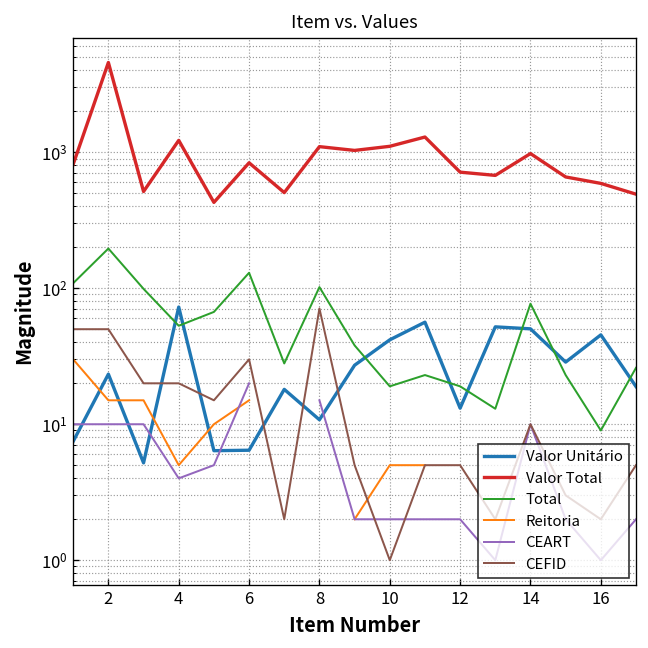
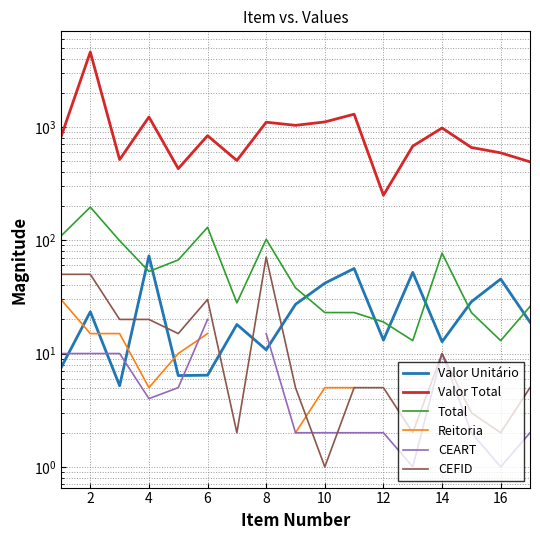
  {
    "Valor Unitário": {
      "2": 23,
      "4": 70,
      "6": 6,
      "8": 11,
      "10": 42,
      "12": 13,
-     "14": 50,
+     "14": 13,
      "16": 45
    },
    "Valor Total": {
      "2": 4600,
      "4": 1200,
      "6": 800,
      "8": 1100,
      "10": 1100,
-     "12": 700,
+     "12": 250,
      "14": 1000,
      "16": 600
    },
    "Total": {
      "2": 200,
      "4": 50,
      "6": 130,
      "8": 100,
-     "10": 19,
+     "10": 23,
      "12": 19,
      "14": 80,
-     "16": 9
+     "16": 13
    },
    "Reitoria": {
      "2": 15,
      "4": 5,
      "6": 15,
      "10": 5
    },
    "CEART": {
      "2": 10,
      "4": 4,
      "6": 20,
      "8": 15,
      "10": 2,
      "12": 2
    },
    "CEFID": {
      "2": 50,
      "4": 20,
      "6": 30,
      "8": 70,
      "10": 1,
      "12": 5
    }
  }
